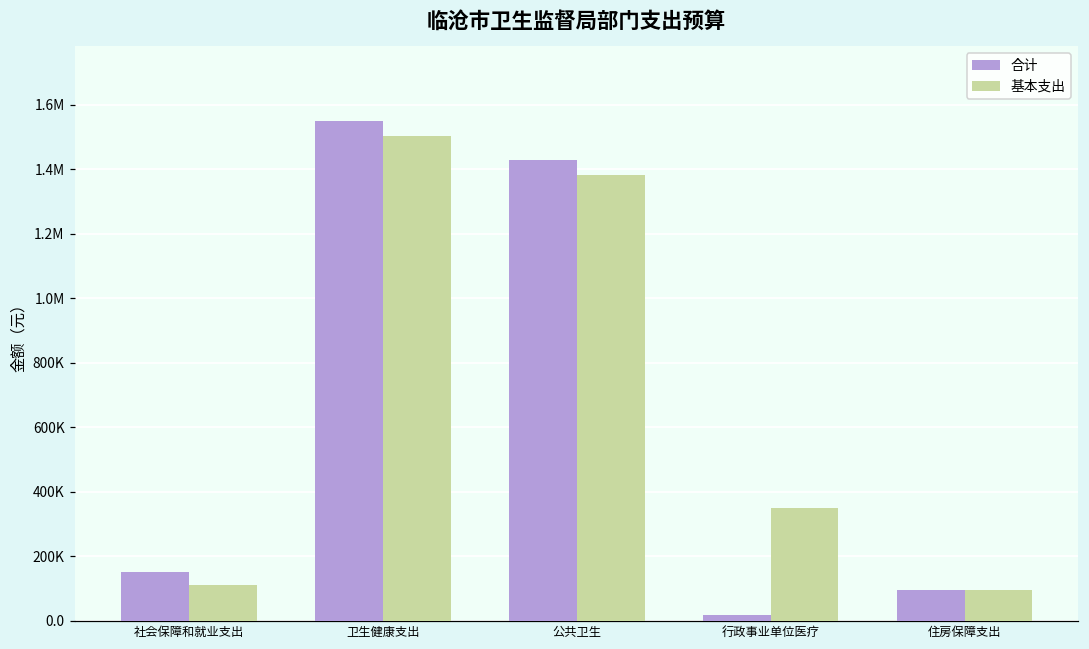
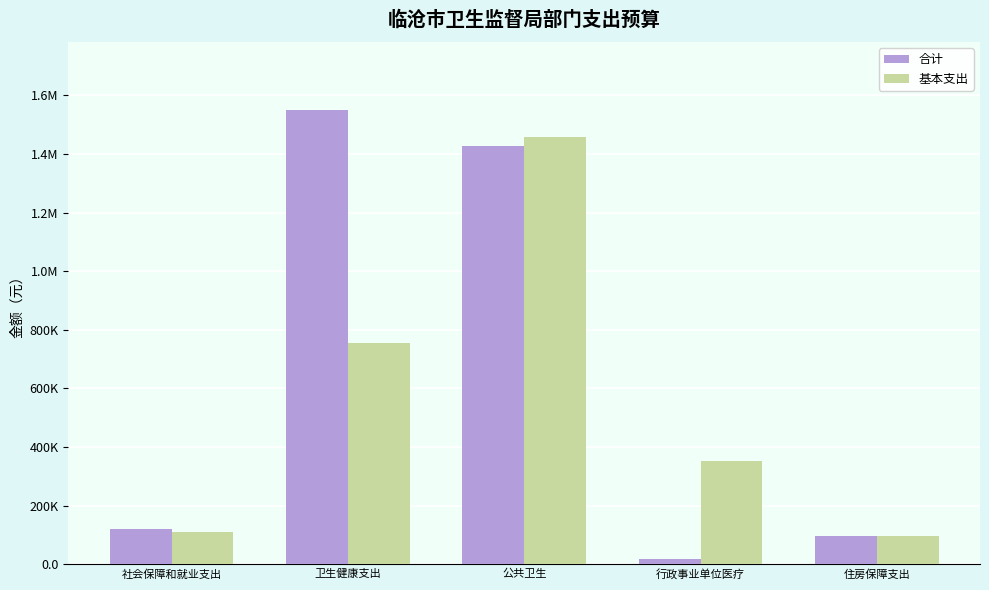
  {
    "合计": {
-     "社会保障和就业支出": 150000,
+     "社会保障和就业支出": 120000,
      "卫生健康支出": 1550000,
      "公共卫生": 1430000,
      "行政事业单位医疗": 20000,
      "住房保障支出": 100000
    },
    "基本支出": {
      "社会保障和就业支出": 110000,
-     "卫生健康支出": 1500000,
-     "公共卫生": 1380000,
+     "卫生健康支出": 760000,
+     "公共卫生": 1460000,
      "行政事业单位医疗": 350000,
      "住房保障支出": 100000
    }
  }
